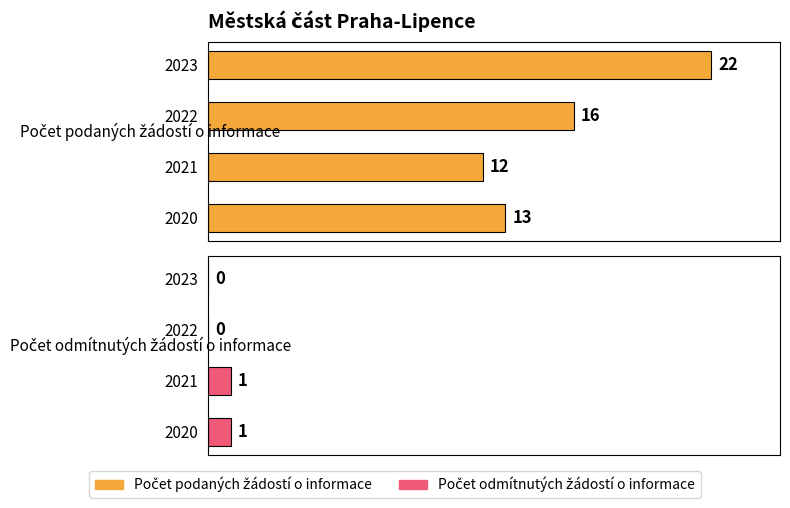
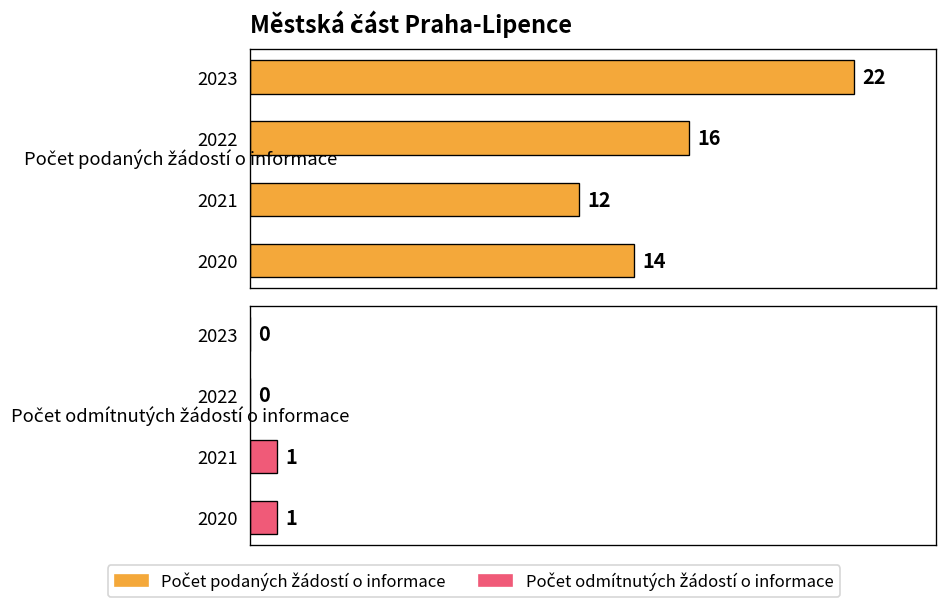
  {
    "Městská část Praha-Lipence": {
      "2023": 22,
      "2022": 16,
      "2021": 12,
-     "2020": 13
+     "2020": 14
    }
  }
